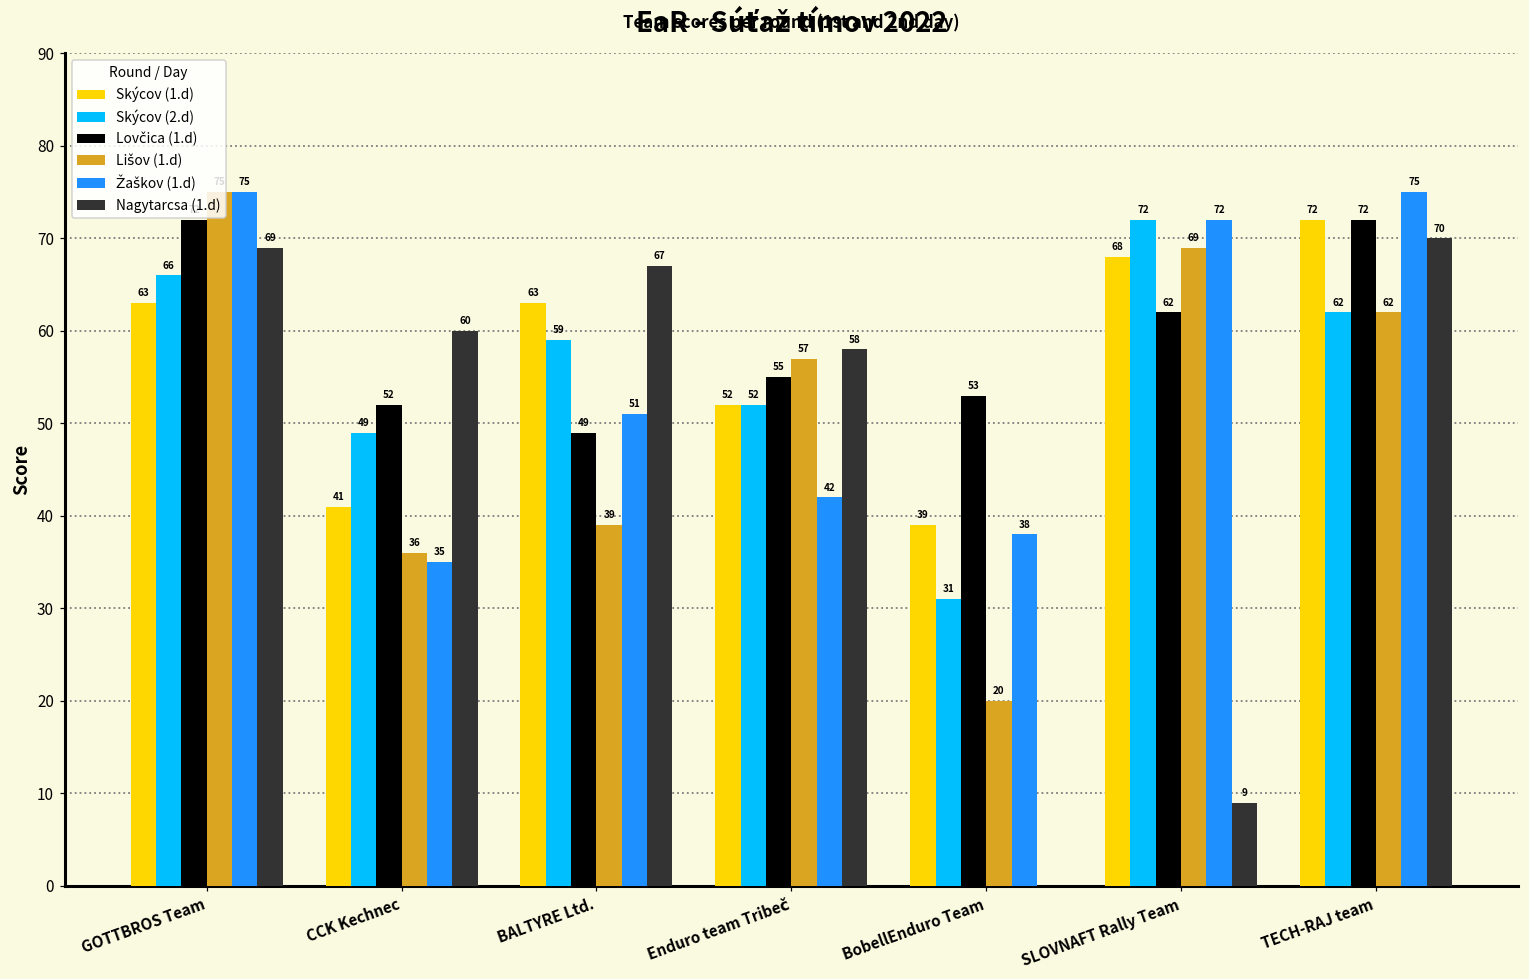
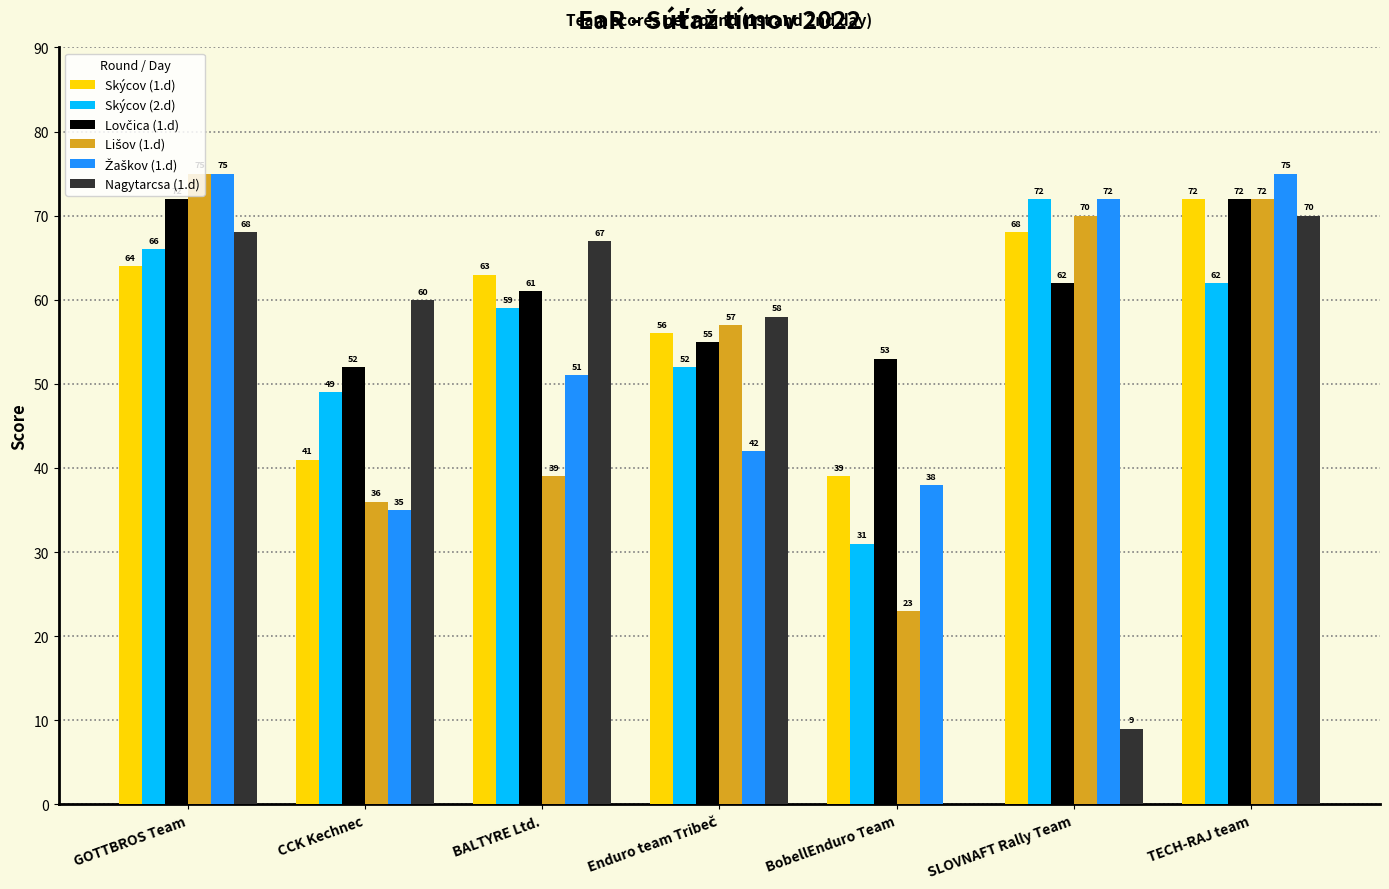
  {
    "Skýcov (1.d)": {
-     "GOTTBROS Team": 63,
+     "GOTTBROS Team": 64,
      "CCK Kechnec": 41,
      "BALTYRE Ltd.": 63,
-     "Enduro team Tribeč": 52,
+     "Enduro team Tribeč": 56,
      "BobellEnduro Team": 39,
      "SLOVNAFT Rally Team": 68,
      "TECH-RAJ team": 72
    },
    "Lovčica (1.d)": {
      "CCK Kechnec": 52,
-     "BALTYRE Ltd.": 49,
+     "BALTYRE Ltd.": 61,
      "Enduro team Tribeč": 55,
      "BobellEnduro Team": 53,
      "SLOVNAFT Rally Team": 62,
      "TECH-RAJ team": 72
    },
    "Lišov (1.d)": {
      "CCK Kechnec": 36,
      "BALTYRE Ltd.": 39,
      "Enduro team Tribeč": 57,
-     "BobellEnduro Team": 20,
-     "SLOVNAFT Rally Team": 69,
-     "TECH-RAJ team": 62
+     "BobellEnduro Team": 23,
+     "SLOVNAFT Rally Team": 70,
+     "TECH-RAJ team": 72
    },
    "Nagytarcsa (1.d)": {
-     "GOTTBROS Team": 69,
+     "GOTTBROS Team": 68,
      "CCK Kechnec": 60,
      "BALTYRE Ltd.": 67,
      "Enduro team Tribeč": 58,
      "SLOVNAFT Rally Team": 9,
      "TECH-RAJ team": 70
    }
  }
